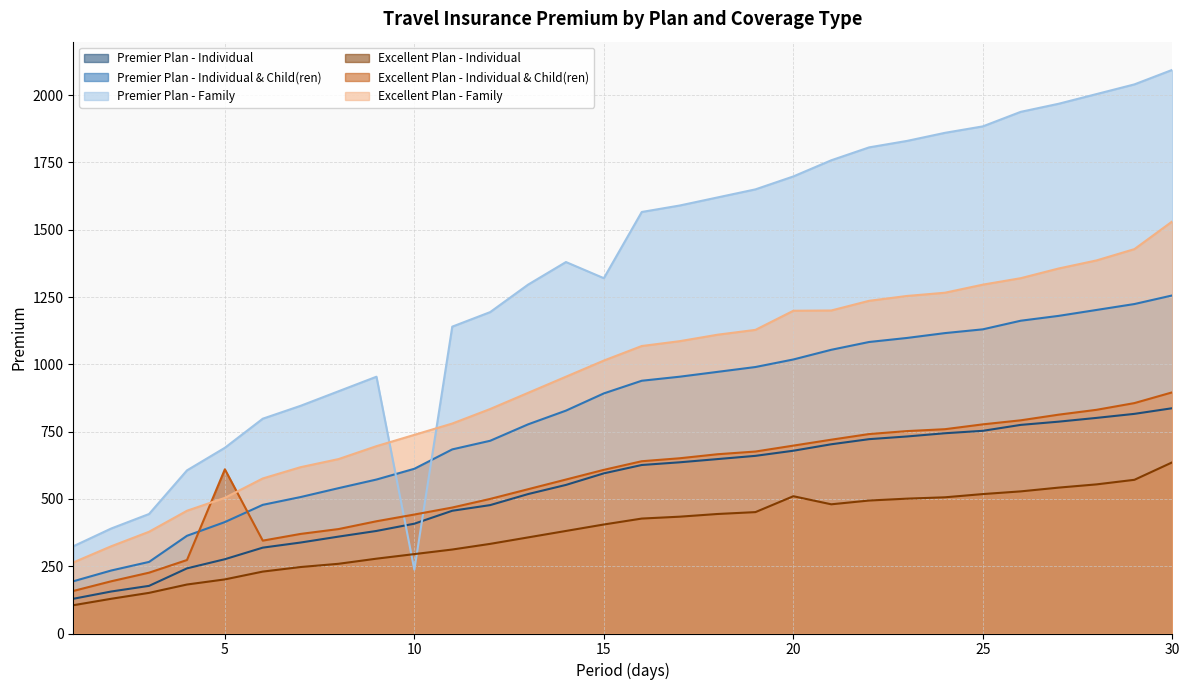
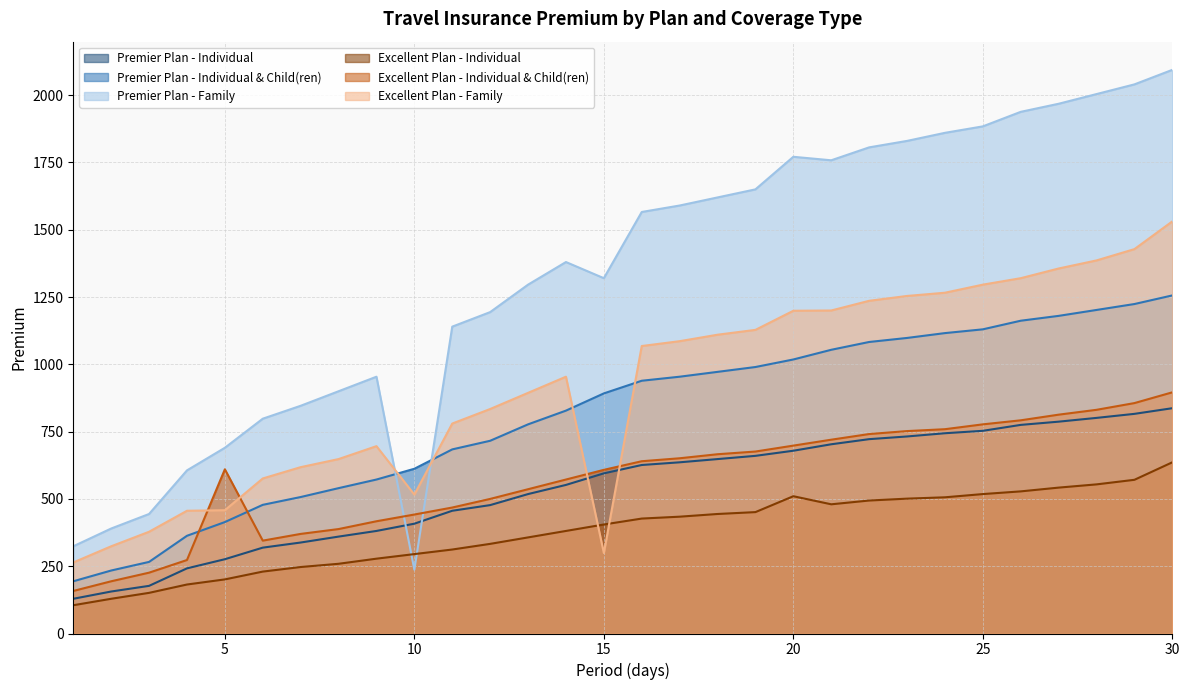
  {
    "Premier Plan - Family": {
      "5": 690,
      "10": 240,
      "15": 1320,
-     "20": 1700,
+     "20": 1770,
      "25": 1880,
      "30": 2090
    },
    "Excellent Plan - Individual": {
      "5": 200,
      "10": 300,
      "15": 410,
      "20": 510,
      "25": 520,
      "30": 640
    },
    "Excellent Plan - Individual & Child(ren)": {
      "5": 610,
      "10": 440,
      "15": 610,
      "20": 700,
      "25": 780,
      "30": 900
    },
    "Excellent Plan - Family": {
-     "5": 500,
-     "10": 740,
-     "15": 1010,
+     "5": 460,
+     "10": 520,
+     "15": 300,
      "20": 1200,
      "25": 1300,
      "30": 1530
    }
  }
